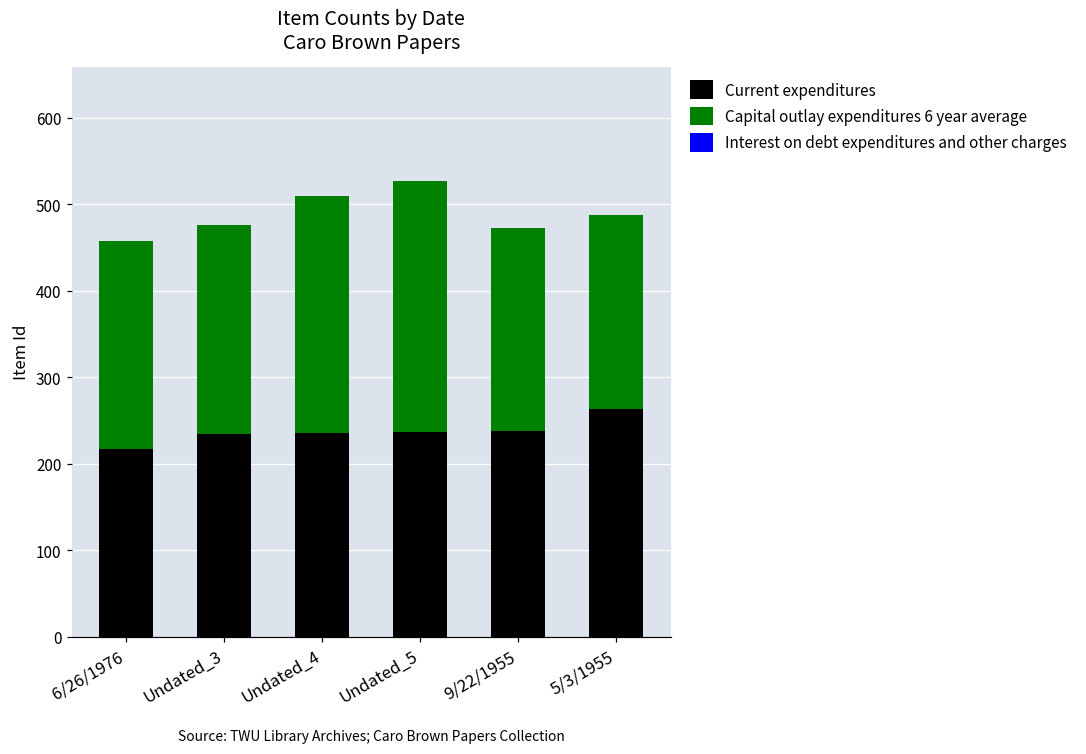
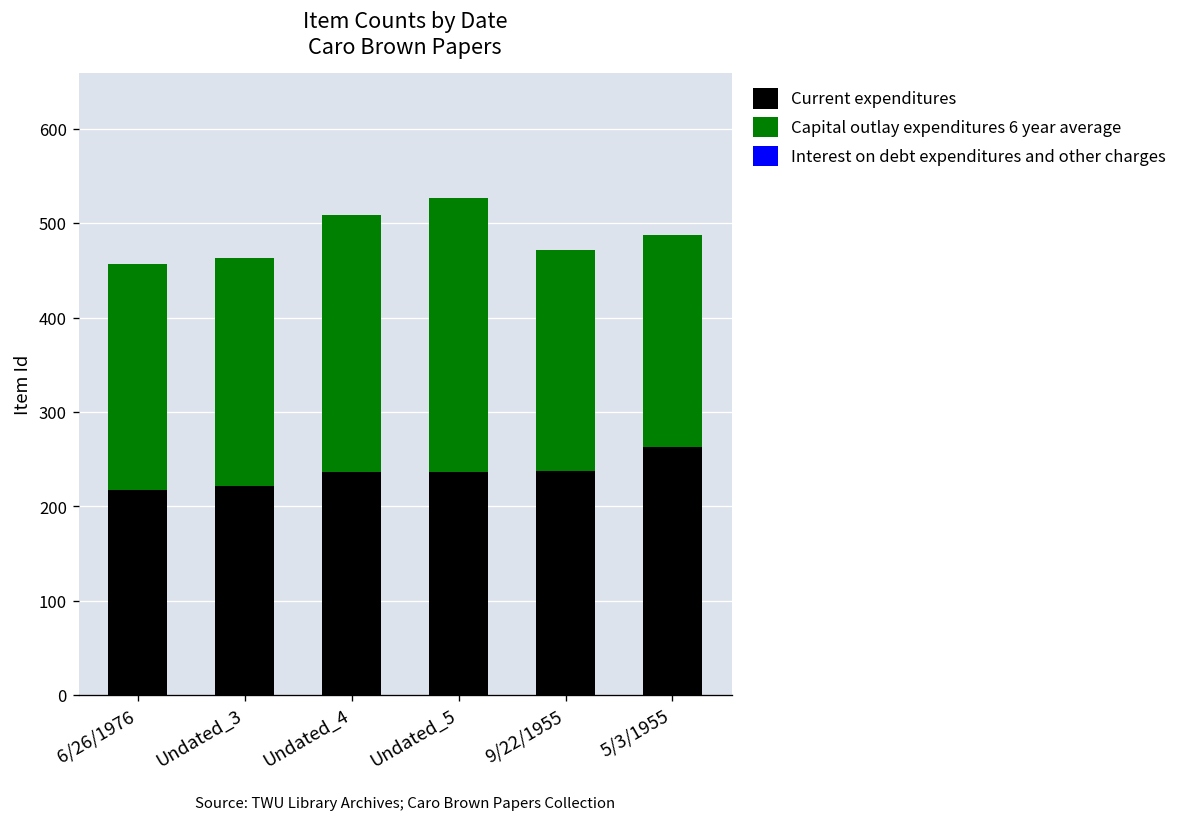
  {
    "Current expenditures": {
      "6/26/1976": 220,
-     "Undated_3": 240,
+     "Undated_3": 220,
      "Undated_4": 240,
      "Undated_5": 240,
      "9/22/1955": 240,
      "5/3/1955": 260
    }
  }
